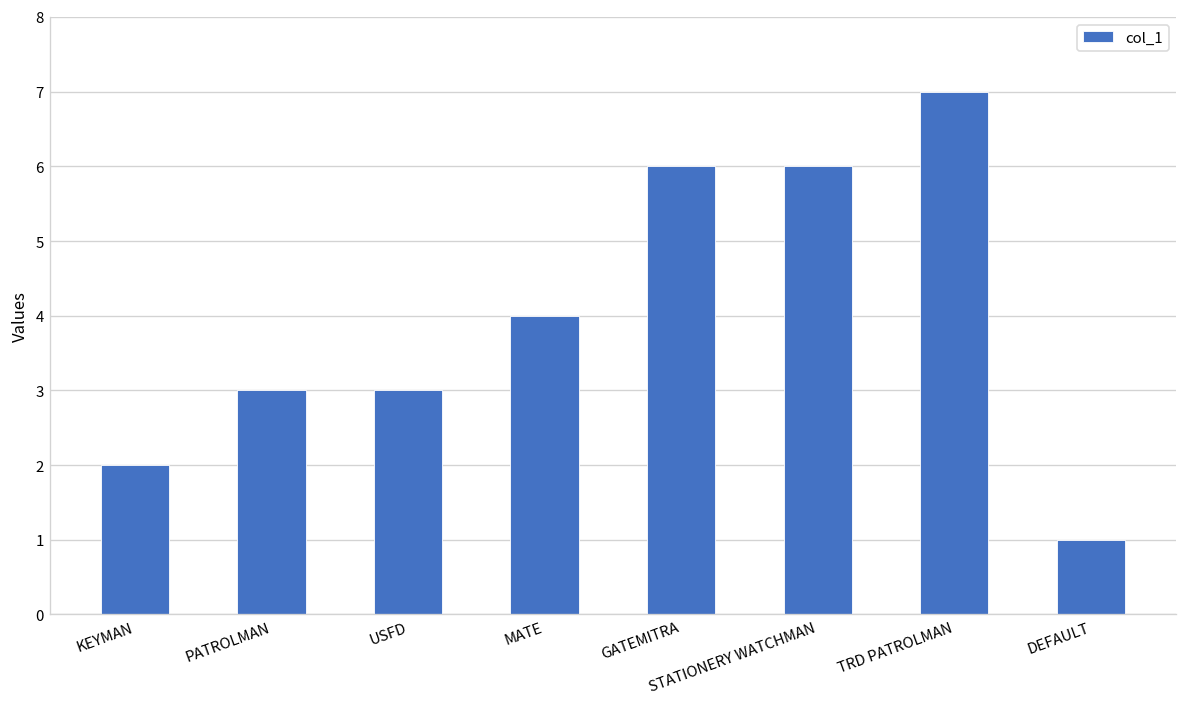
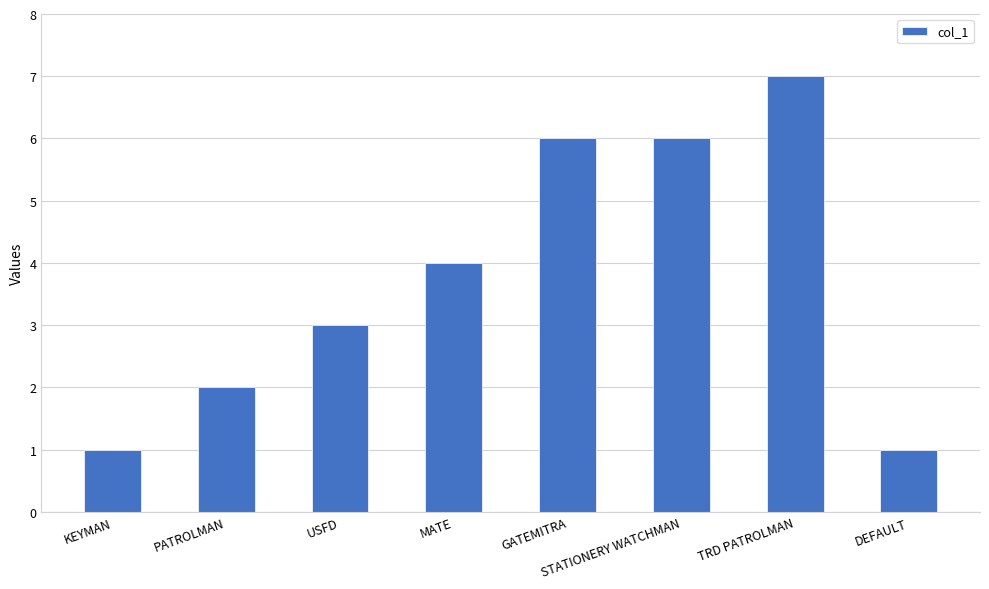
  {
-   "KEYMAN": 2,
-   "PATROLMAN": 3,
+   "KEYMAN": 1,
+   "PATROLMAN": 2,
    "USFD": 3,
    "MATE": 4,
    "GATEMITRA": 6,
    "STATIONERY WATCHMAN": 6,
    "TRD PATROLMAN": 7,
    "DEFAULT": 1
  }
